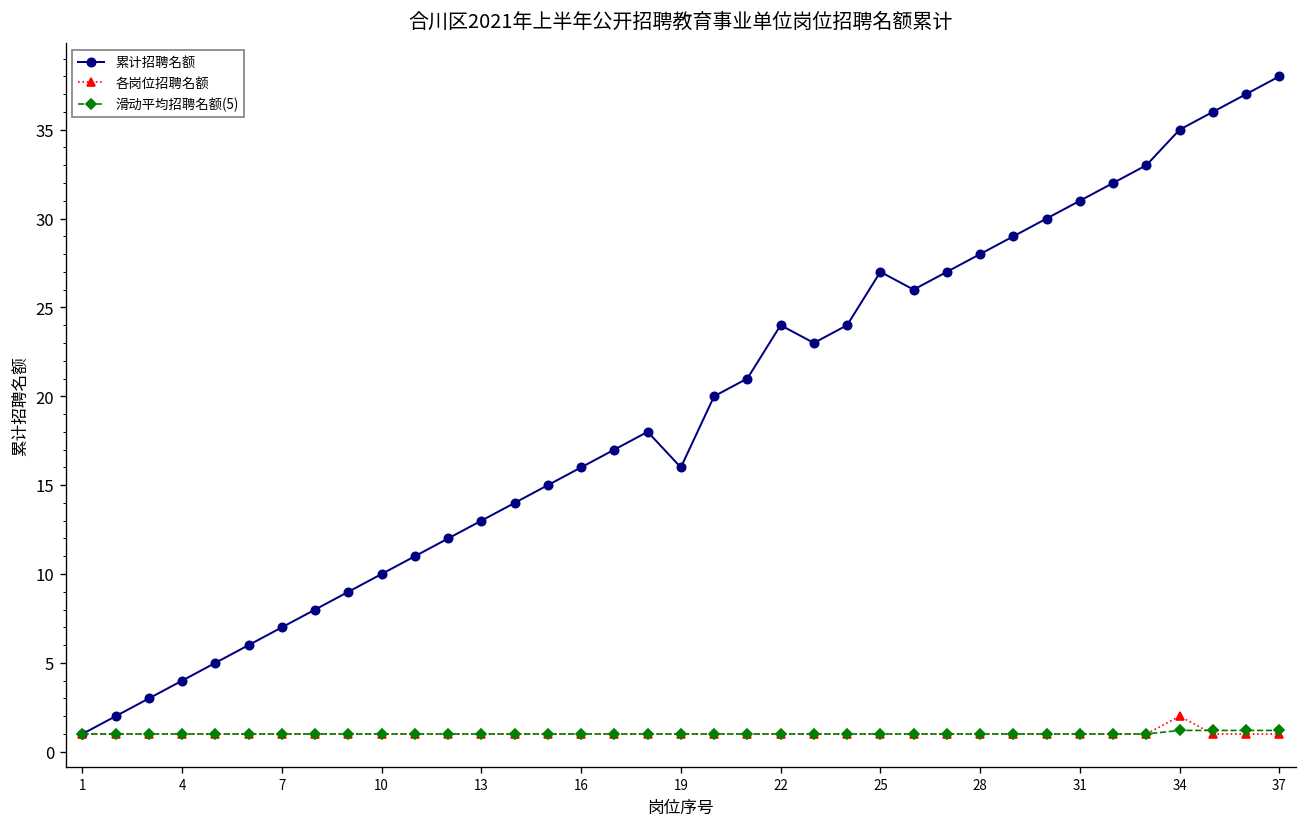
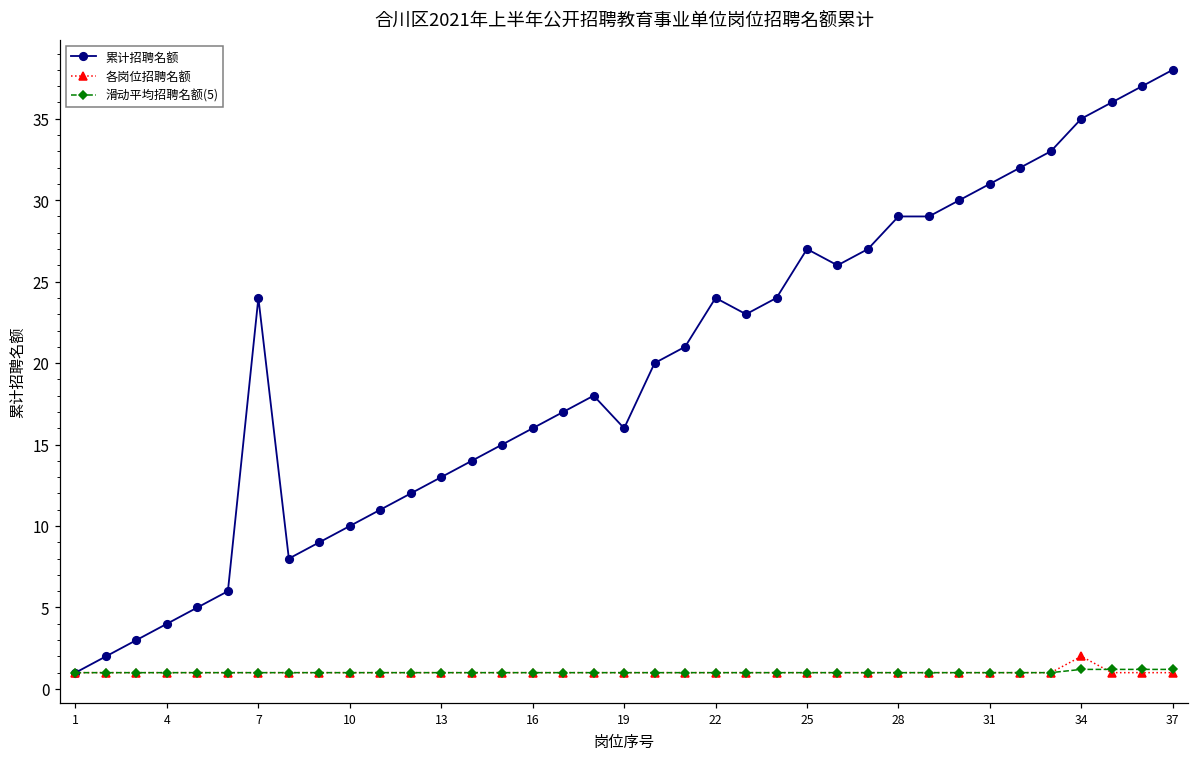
  {
    "累计招聘名额": {
      "4": 4,
-     "7": 7,
+     "7": 24,
      "10": 10,
      "13": 13,
      "16": 16,
      "19": 16,
      "22": 24,
      "25": 27,
-     "28": 28,
+     "28": 29,
      "31": 31,
      "34": 35,
      "37": 38
    },
    "各岗位招聘名额": {
      "34": 2,
      "37": 1
    },
    "滑动平均招聘名额(5)": {
      "34": 1.2,
      "37": 1.2
    }
  }
